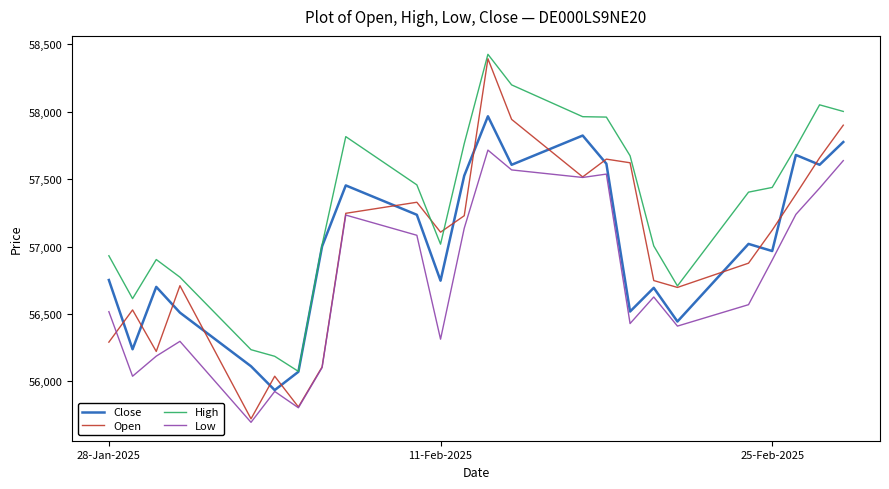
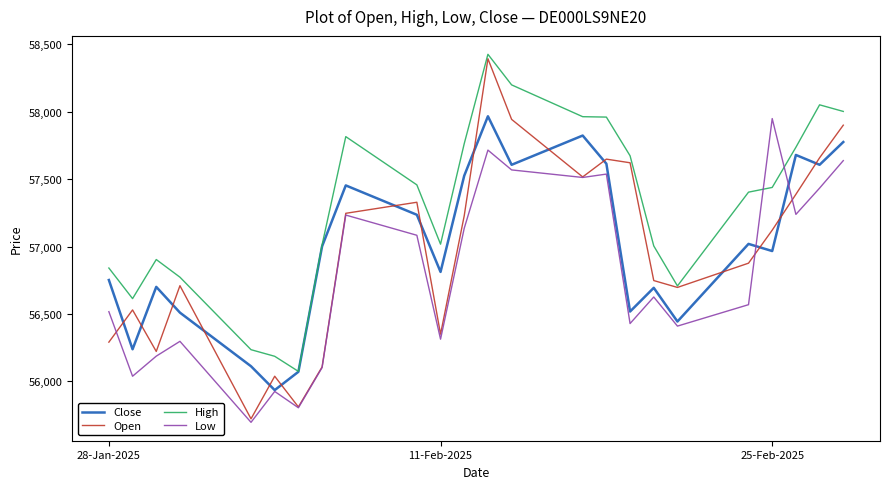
  {
    "Close": {
      "28-Jan-2025": "56,750",
-     "11-Feb-2025": "56,750",
+     "11-Feb-2025": "56,810",
      "25-Feb-2025": "56,970"
    },
    "Open": {
      "28-Jan-2025": "56,290",
-     "11-Feb-2025": "57,110",
+     "11-Feb-2025": "56,350",
      "25-Feb-2025": "57,120"
    },
    "High": {
-     "28-Jan-2025": "56,930",
+     "28-Jan-2025": "56,840",
      "11-Feb-2025": "57,020",
      "25-Feb-2025": "57,440"
    },
    "Low": {
      "28-Jan-2025": "56,520",
      "11-Feb-2025": "56,310",
-     "25-Feb-2025": "56,900"
+     "25-Feb-2025": "57,950"
    }
  }
